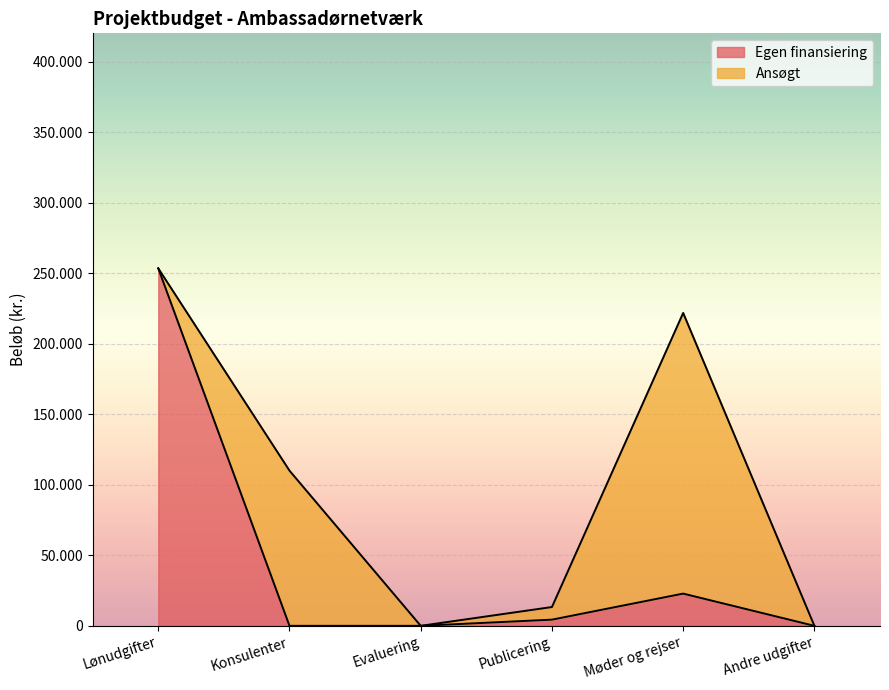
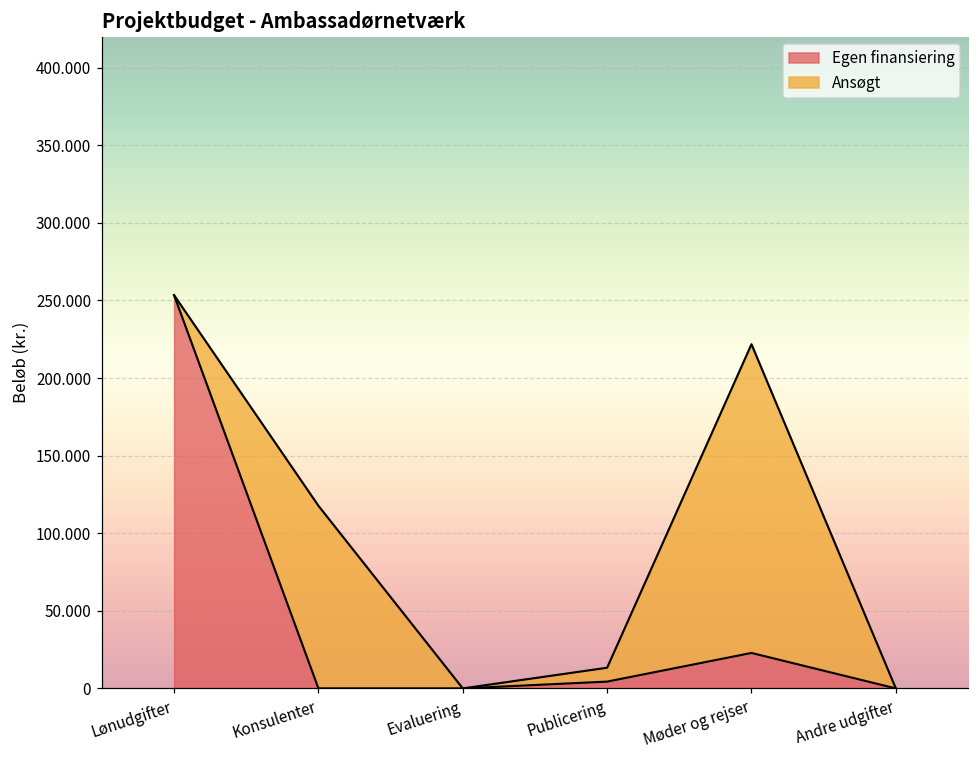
  {
    "Egen finansiering": {
      "Konsulenter": 0,
      "Publicering": 4,
      "Møder og rejser": 23
    },
    "Ansøgt": {
-     "Konsulenter": 110,
+     "Konsulenter": 118,
      "Publicering": 9,
      "Møder og rejser": 199
    }
  }
